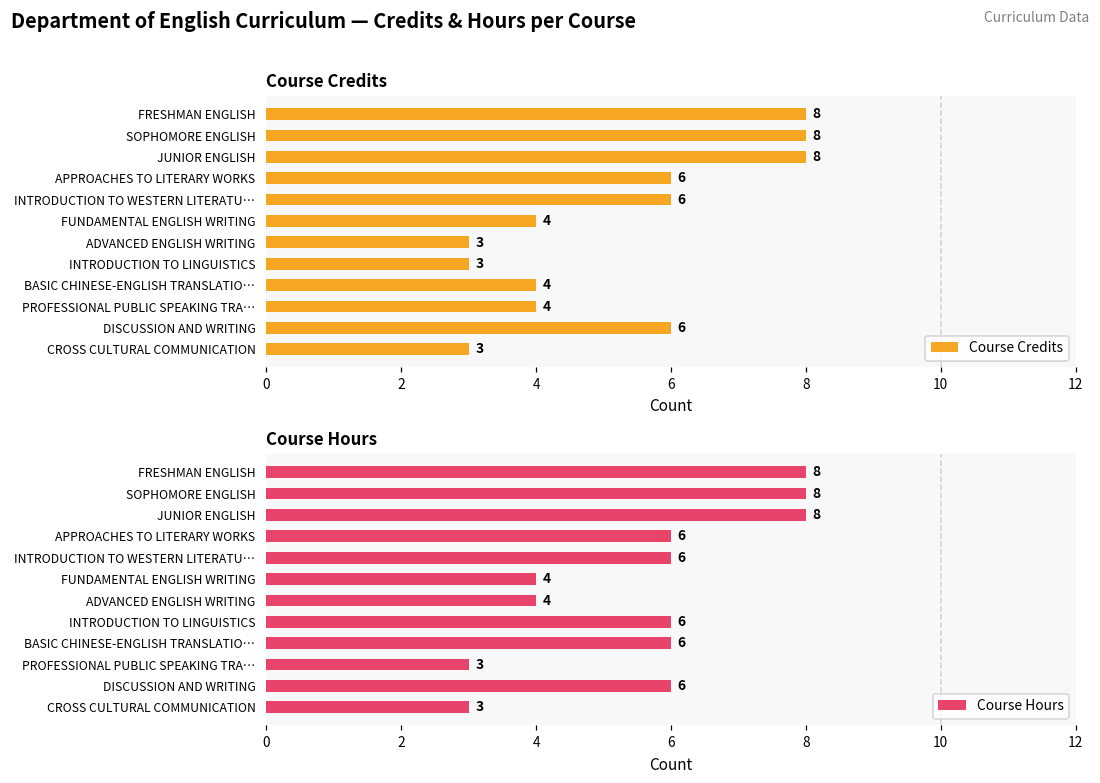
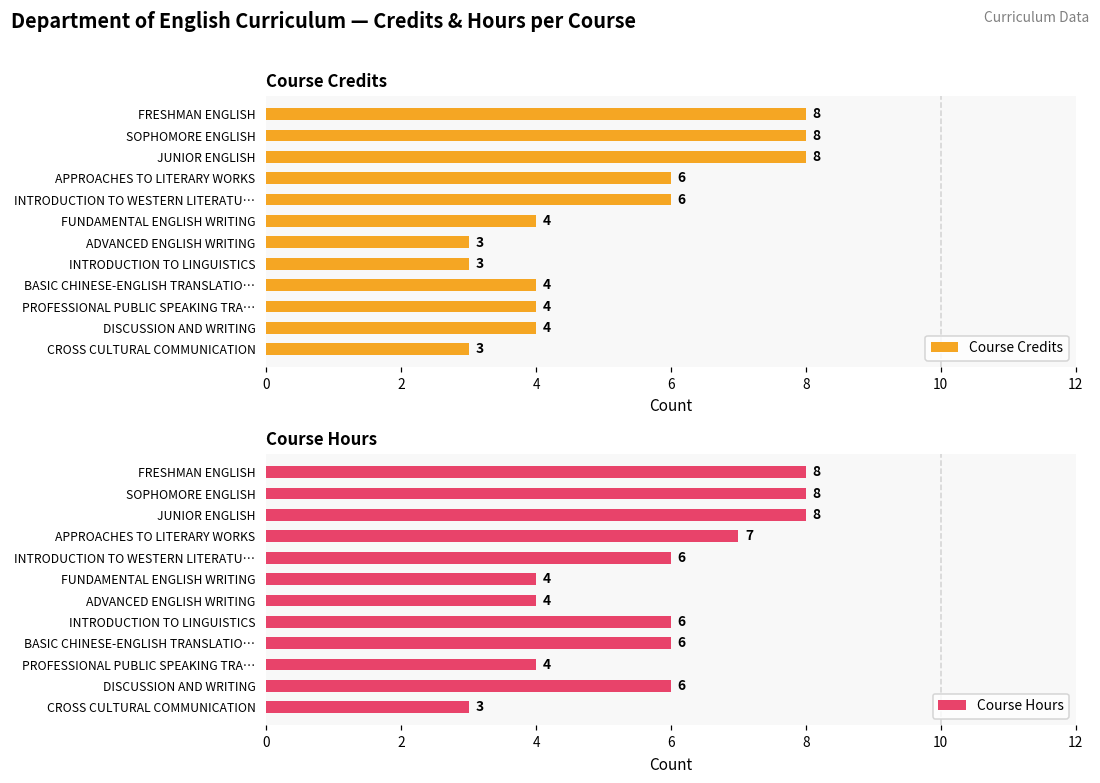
  {
    "Course Credits": {
      "FRESHMAN ENGLISH": 8,
      "SOPHOMORE ENGLISH": 8,
      "JUNIOR ENGLISH": 8,
      "APPROACHES TO LITERARY WORKS": 6,
      "INTRODUCTION TO WESTERN LITERATU…": 6,
      "FUNDAMENTAL ENGLISH WRITING": 4,
      "ADVANCED ENGLISH WRITING": 3,
      "INTRODUCTION TO LINGUISTICS": 3,
      "BASIC CHINESE-ENGLISH TRANSLATIO…": 4,
      "PROFESSIONAL PUBLIC SPEAKING TRA…": 4,
-     "DISCUSSION AND WRITING": 6,
+     "DISCUSSION AND WRITING": 4,
      "CROSS CULTURAL COMMUNICATION": 3
    },
    "Course Hours": {
      "FRESHMAN ENGLISH": 8,
      "SOPHOMORE ENGLISH": 8,
      "JUNIOR ENGLISH": 8,
-     "APPROACHES TO LITERARY WORKS": 6,
+     "APPROACHES TO LITERARY WORKS": 7,
      "INTRODUCTION TO WESTERN LITERATU…": 6,
      "FUNDAMENTAL ENGLISH WRITING": 4,
      "ADVANCED ENGLISH WRITING": 4,
      "INTRODUCTION TO LINGUISTICS": 6,
      "BASIC CHINESE-ENGLISH TRANSLATIO…": 6,
-     "PROFESSIONAL PUBLIC SPEAKING TRA…": 3,
+     "PROFESSIONAL PUBLIC SPEAKING TRA…": 4,
      "DISCUSSION AND WRITING": 6,
      "CROSS CULTURAL COMMUNICATION": 3
    }
  }
